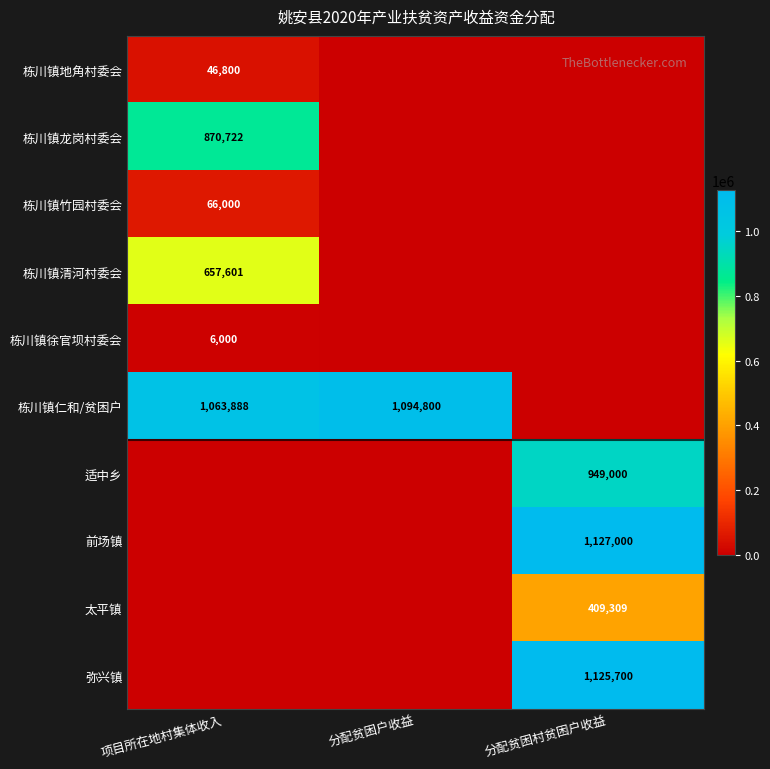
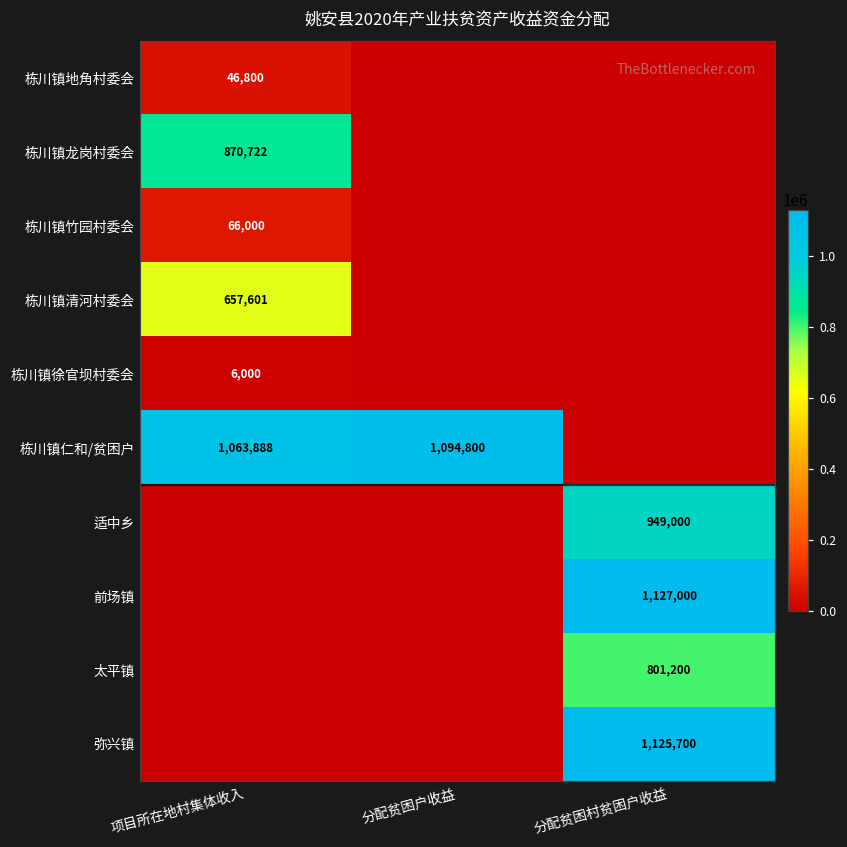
  {
    "栋川镇地角村委会": {
      "项目所在地村集体收入": "46,800"
    },
    "栋川镇龙岗村委会": {
      "项目所在地村集体收入": "870,722"
    },
    "栋川镇竹园村委会": {
      "项目所在地村集体收入": "66,000"
    },
    "栋川镇清河村委会": {
      "项目所在地村集体收入": "657,601"
    },
    "栋川镇徐官坝村委会": {
      "项目所在地村集体收入": "6,000"
    },
    "栋川镇仁和/贫困户": {
      "项目所在地村集体收入": "1,063,888",
      "分配贫困户收益": "1,094,800"
    },
    "适中乡": {
      "分配贫困村贫困户收益": "949,000"
    },
    "前场镇": {
      "分配贫困村贫困户收益": "1,127,000"
    },
    "太平镇": {
-     "分配贫困村贫困户收益": "409,309"
+     "分配贫困村贫困户收益": "801,200"
    },
    "弥兴镇": {
      "分配贫困村贫困户收益": "1,125,700"
    }
  }
